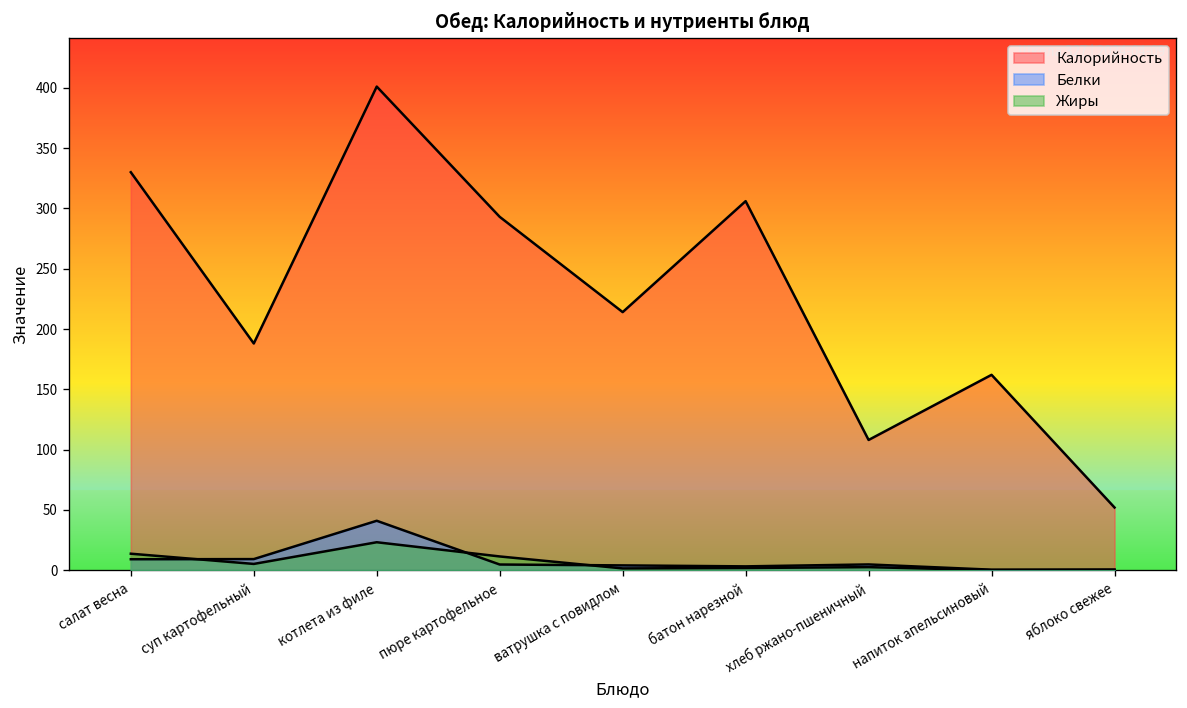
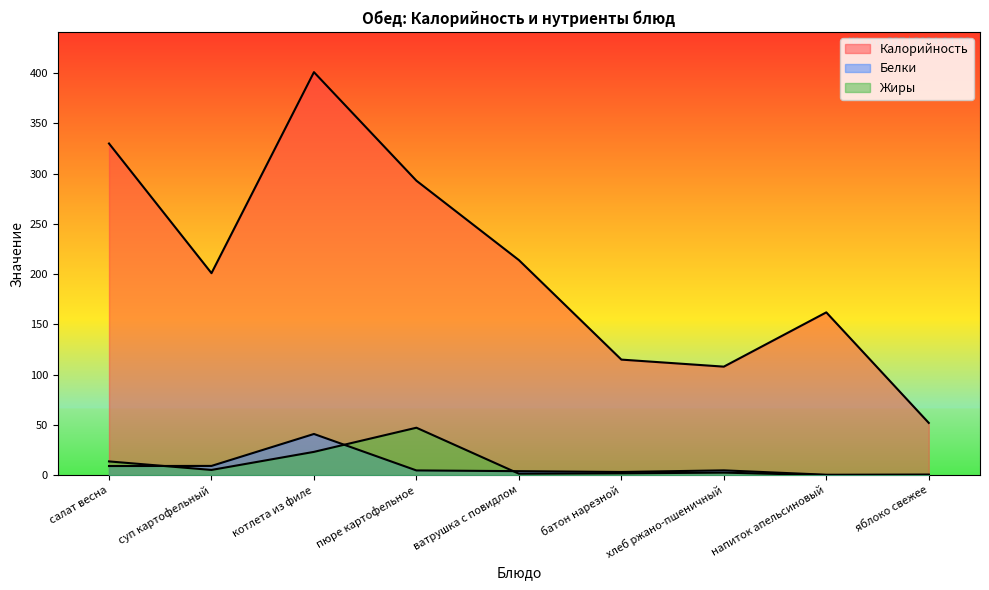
  {
    "Калорийность": {
      "салат весна": 330,
-     "суп картофельный": 188,
+     "суп картофельный": 201,
      "котлета из филе": 401,
      "пюре картофельное": 293,
      "ватрушка с повидлом": 214,
-     "батон нарезной": 306,
+     "батон нарезной": 115,
      "хлеб ржано-пшеничный": 108,
      "напиток апельсиновый": 162,
      "яблоко свежее": 52
    },
    "Белки": {
      "салат весна": 9,
      "суп картофельный": 9,
      "котлета из филе": 41,
      "пюре картофельное": 5
    },
    "Жиры": {
      "салат весна": 14,
      "суп картофельный": 5,
      "котлета из филе": 23,
-     "пюре картофельное": 11
+     "пюре картофельное": 47
    }
  }
